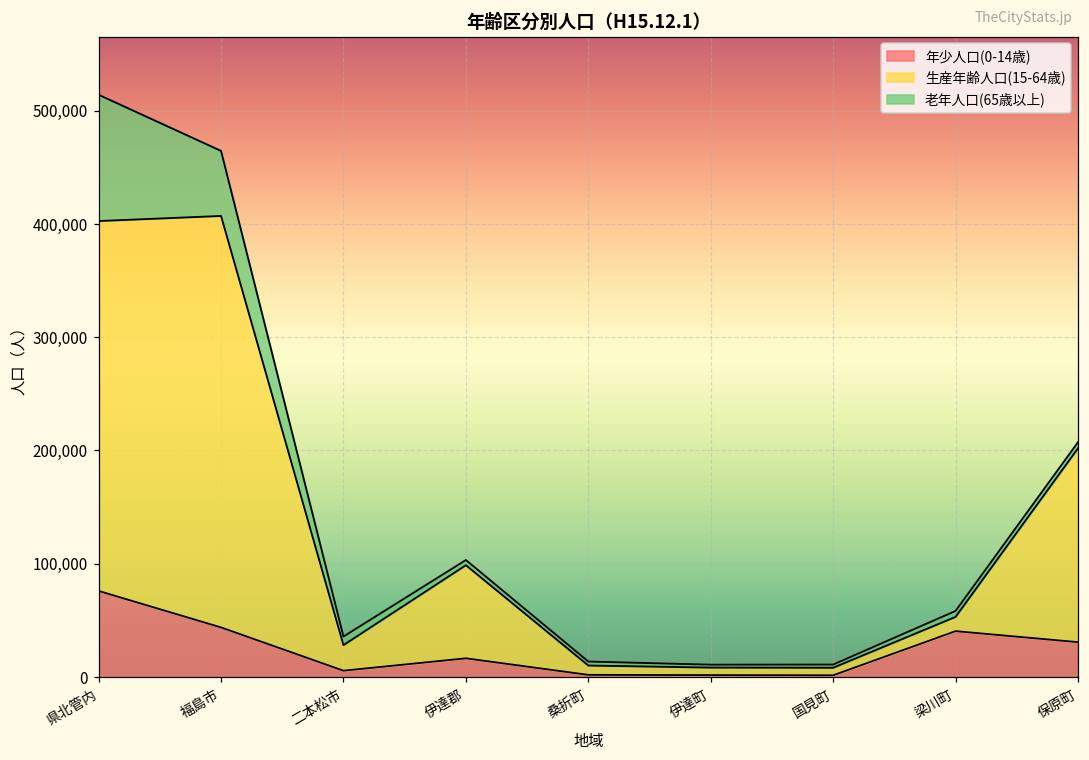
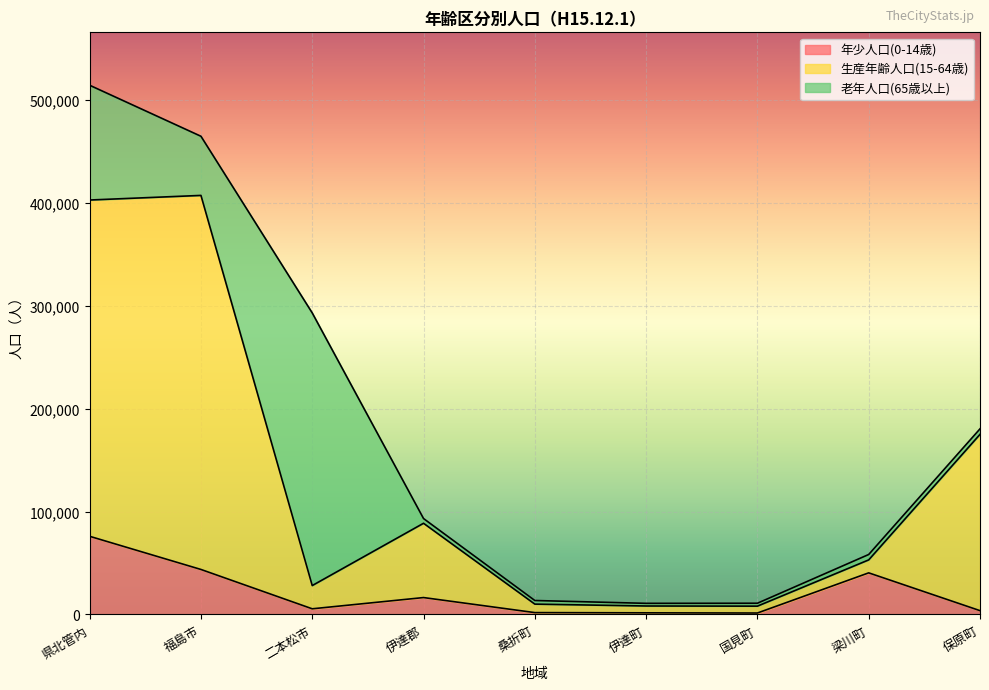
  {
    "年少人口(0-14歳)": {
      "県北管内": "76,000",
      "福島市": "44,000",
      "二本松市": "5,000",
      "伊達郡": "16,000",
      "桑折町": "2,000",
      "伊達町": "2,000",
      "国見町": "1,000",
      "梁川町": "40,000",
-     "保原町": "31,000"
+     "保原町": "4,000"
    },
    "生産年齢人口(15-64歳)": {
      "県北管内": "327,000",
      "福島市": "363,000",
      "二本松市": "23,000",
-     "伊達郡": "82,000",
+     "伊達郡": "72,000",
      "桑折町": "8,000",
      "伊達町": "7,000",
      "国見町": "7,000",
      "梁川町": "13,000",
      "保原町": "171,000"
    },
    "老年人口(65歳以上)": {
      "県北管内": "112,000",
      "福島市": "57,000",
-     "二本松市": "8,000",
+     "二本松市": "265,000",
      "伊達郡": "5,000",
      "桑折町": "4,000",
      "伊達町": "3,000",
      "国見町": "3,000",
      "梁川町": "5,000",
      "保原町": "5,000"
    }
  }
